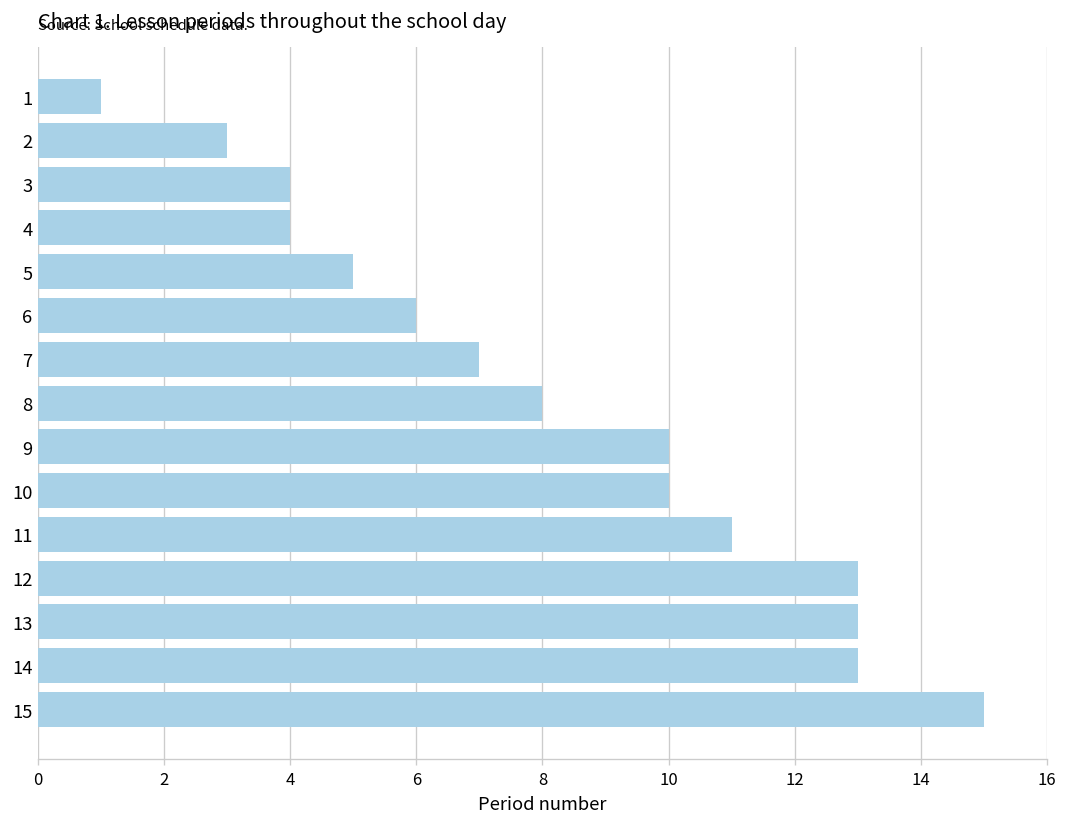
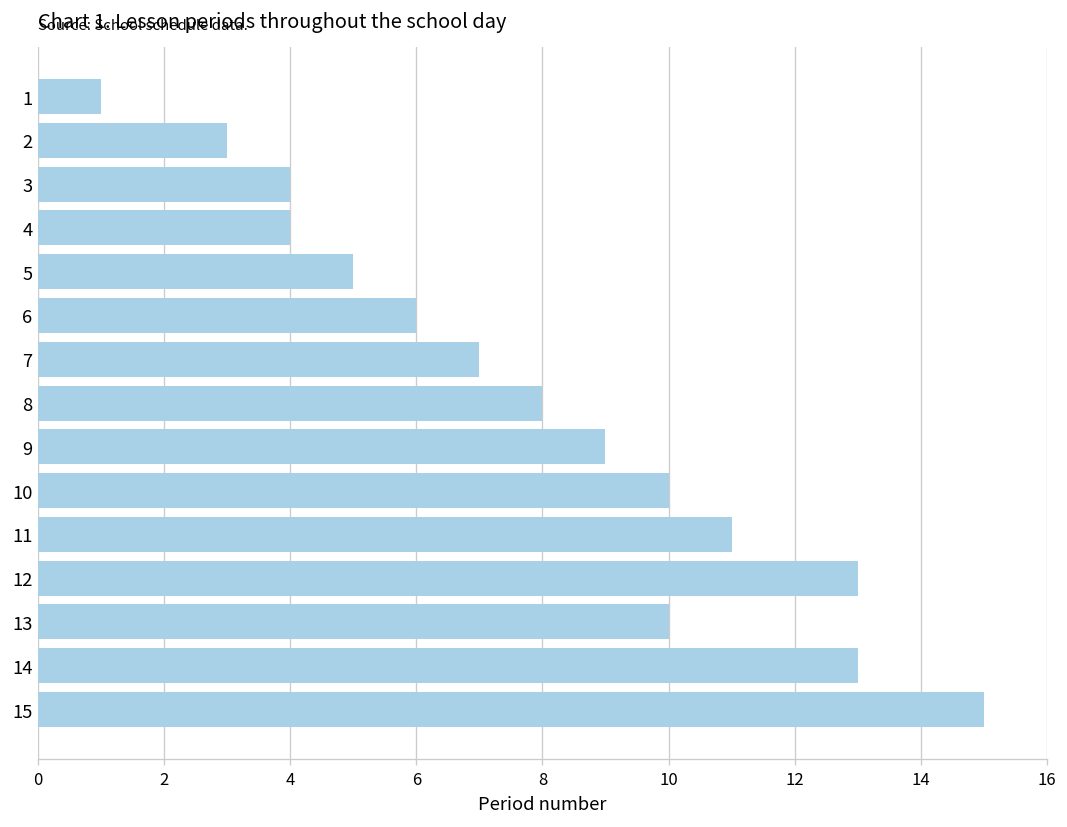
  {
    "1": 1,
    "2": 3,
    "3": 4,
    "4": 4,
    "5": 5,
    "6": 6,
    "7": 7,
    "8": 8,
-   "9": 10,
+   "9": 9,
    "10": 10,
    "11": 11,
    "12": 13,
-   "13": 13,
+   "13": 10,
    "14": 13,
    "15": 15
  }
